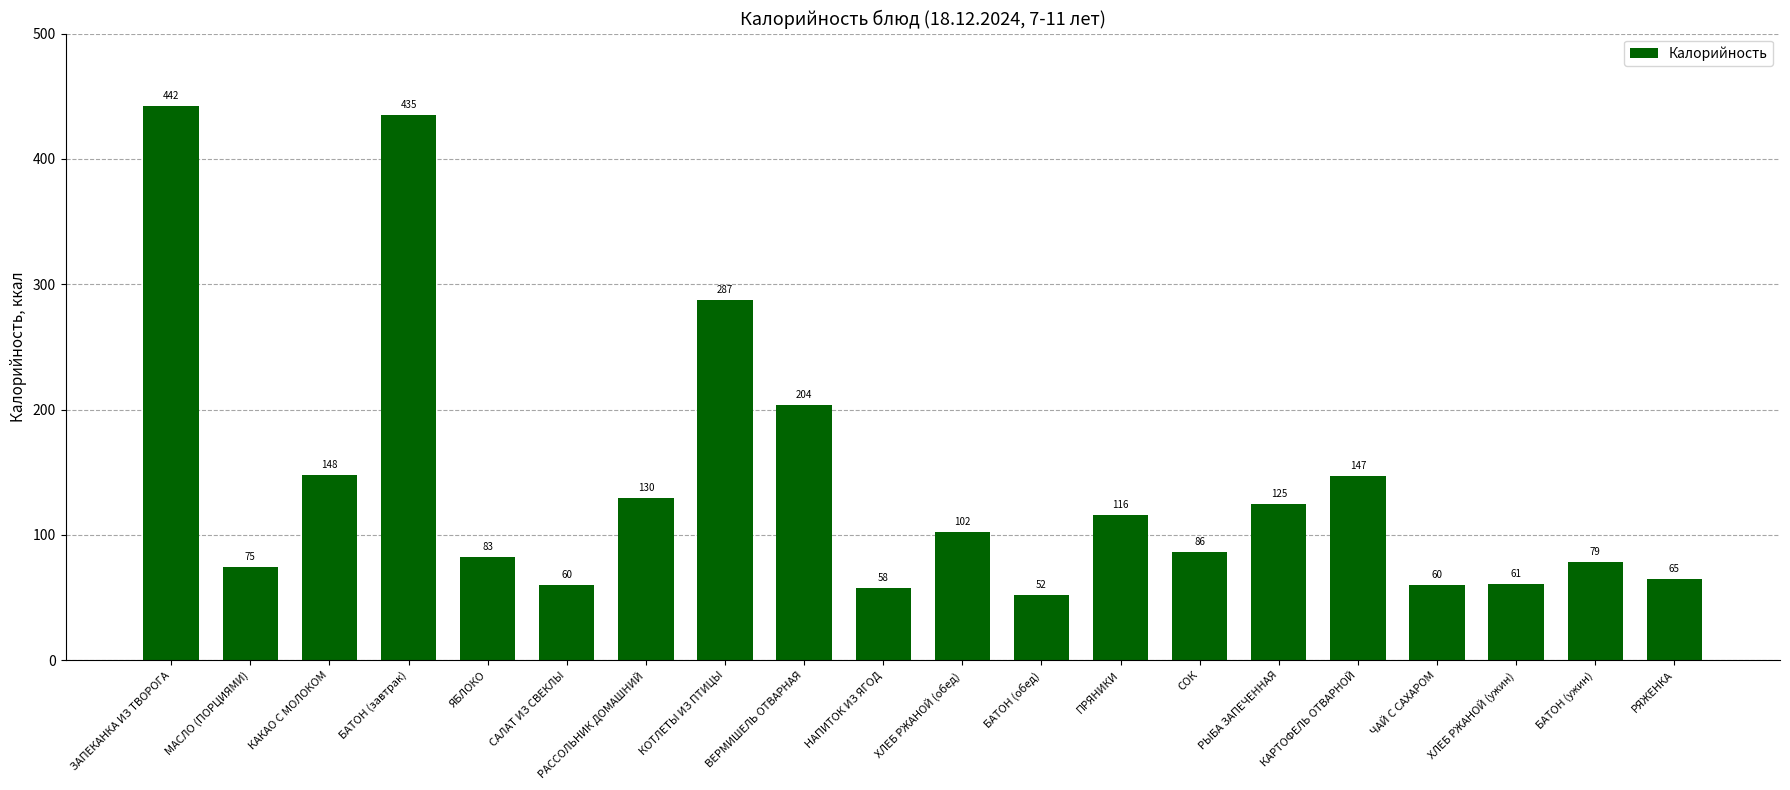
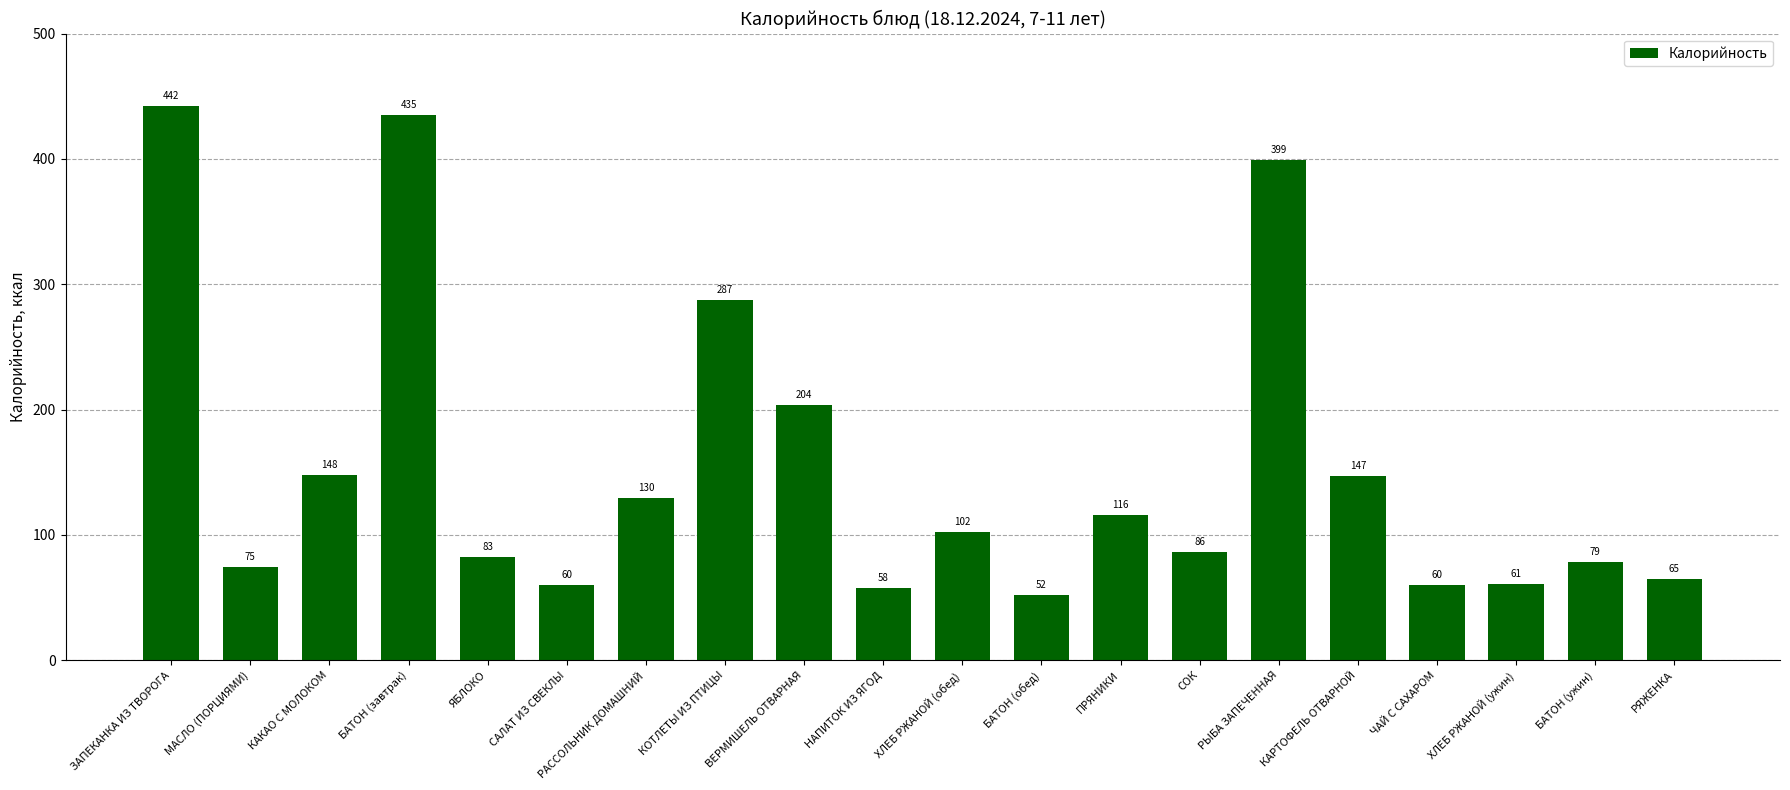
  {
    "ЗАПЕКАНКА ИЗ ТВОРОГА": 442,
    "МАСЛО (ПОРЦИЯМИ)": 75,
    "КАКАО С МОЛОКОМ": 148,
    "БАТОН (завтрак)": 435,
    "ЯБЛОКО": 83,
    "САЛАТ ИЗ СВЕКЛЫ": 60,
    "РАССОЛЬНИК ДОМАШНИЙ": 130,
    "КОТЛЕТЫ ИЗ ПТИЦЫ": 287,
    "ВЕРМИШЕЛЬ ОТВАРНАЯ": 204,
    "НАПИТОК ИЗ ЯГОД": 58,
    "ХЛЕБ РЖАНОЙ (обед)": 102,
    "БАТОН (обед)": 52,
    "ПРЯНИКИ": 116,
    "СОК": 86,
-   "РЫБА ЗАПЕЧЕННАЯ": 125,
+   "РЫБА ЗАПЕЧЕННАЯ": 399,
    "КАРТОФЕЛЬ ОТВАРНОЙ": 147,
    "ЧАЙ С САХАРОМ": 60,
    "ХЛЕБ РЖАНОЙ (ужин)": 61,
    "БАТОН (ужин)": 79,
    "РЯЖЕНКА": 65
  }
